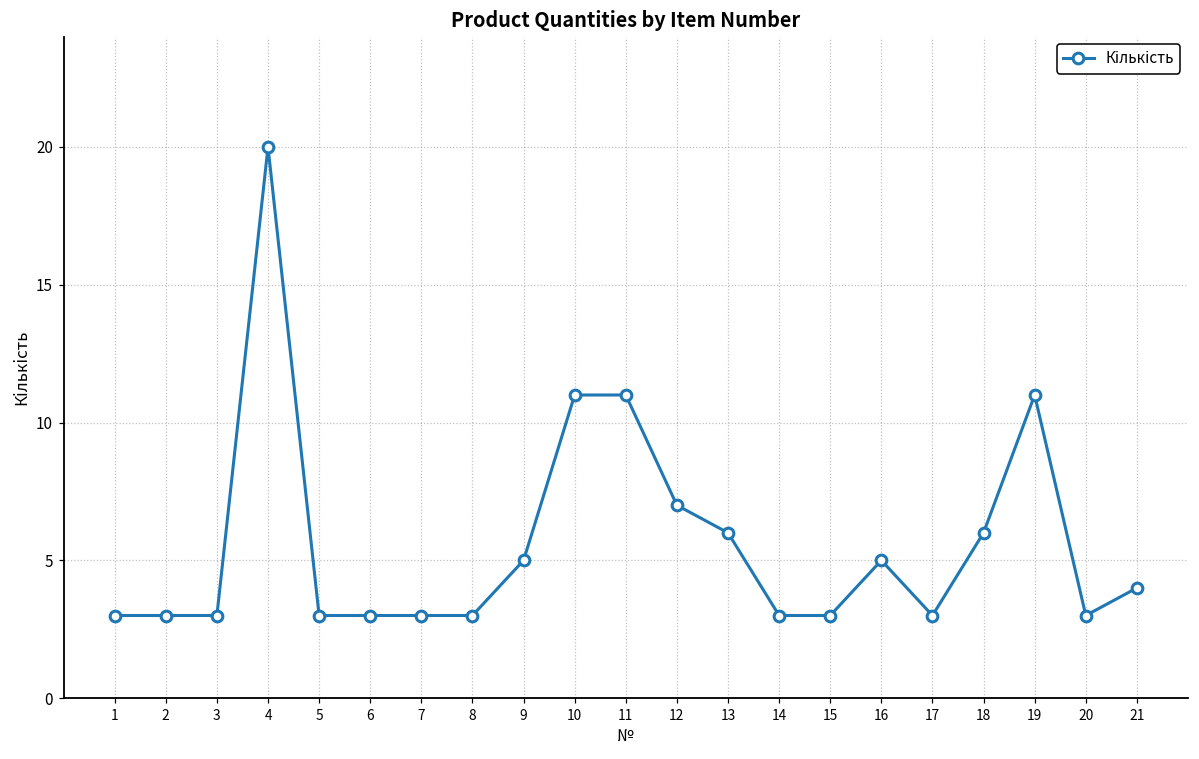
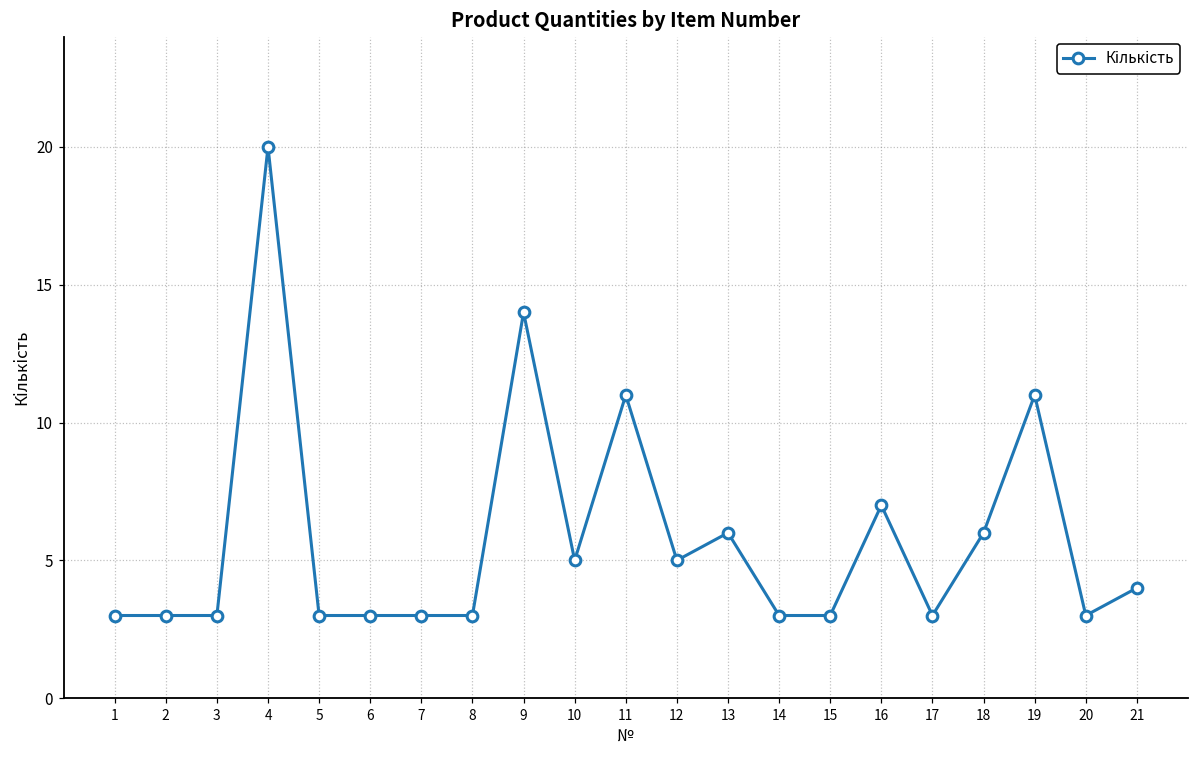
  {
    "1": 3,
    "2": 3,
    "3": 3,
    "4": 20,
    "5": 3,
    "6": 3,
    "7": 3,
    "8": 3,
-   "9": 5,
-   "10": 11,
+   "9": 14,
+   "10": 5,
    "11": 11,
-   "12": 7,
+   "12": 5,
    "13": 6,
    "14": 3,
    "15": 3,
-   "16": 5,
+   "16": 7,
    "17": 3,
    "18": 6,
    "19": 11,
    "20": 3,
    "21": 4
  }
